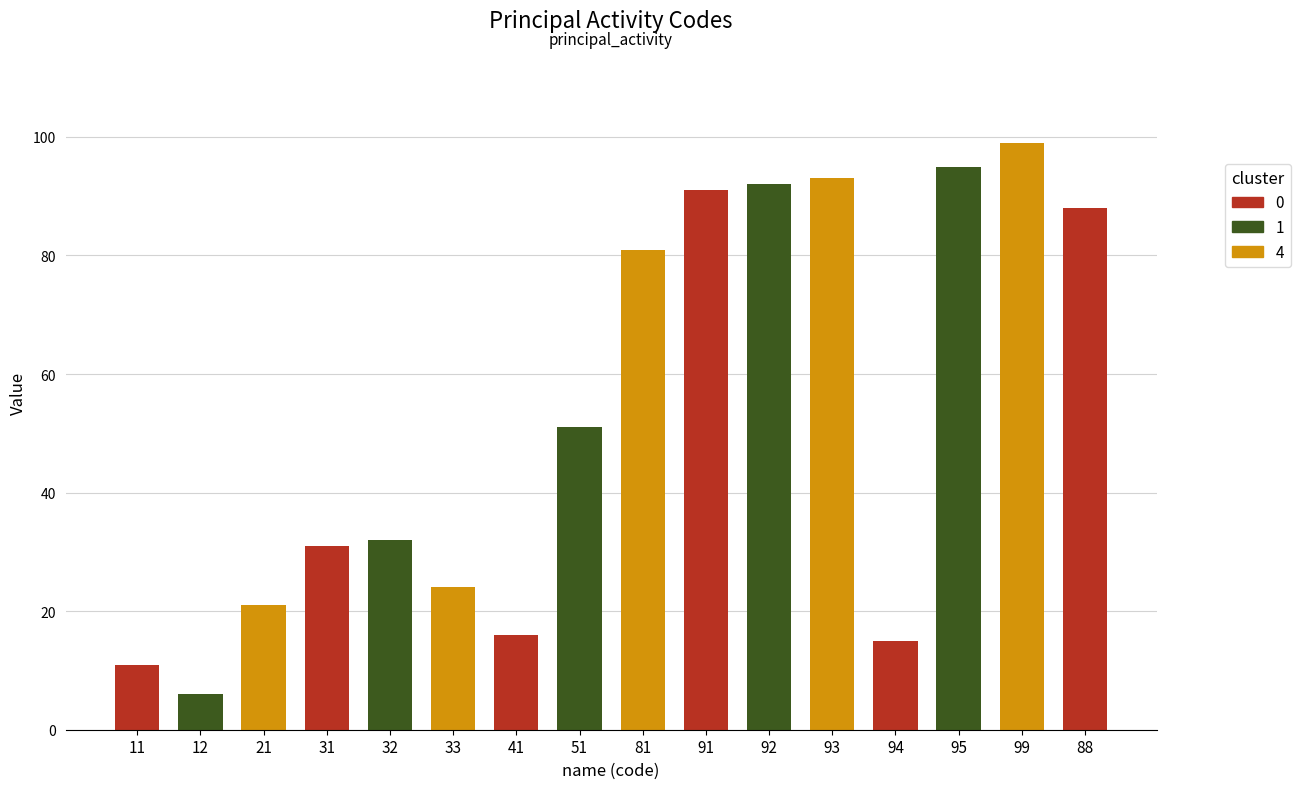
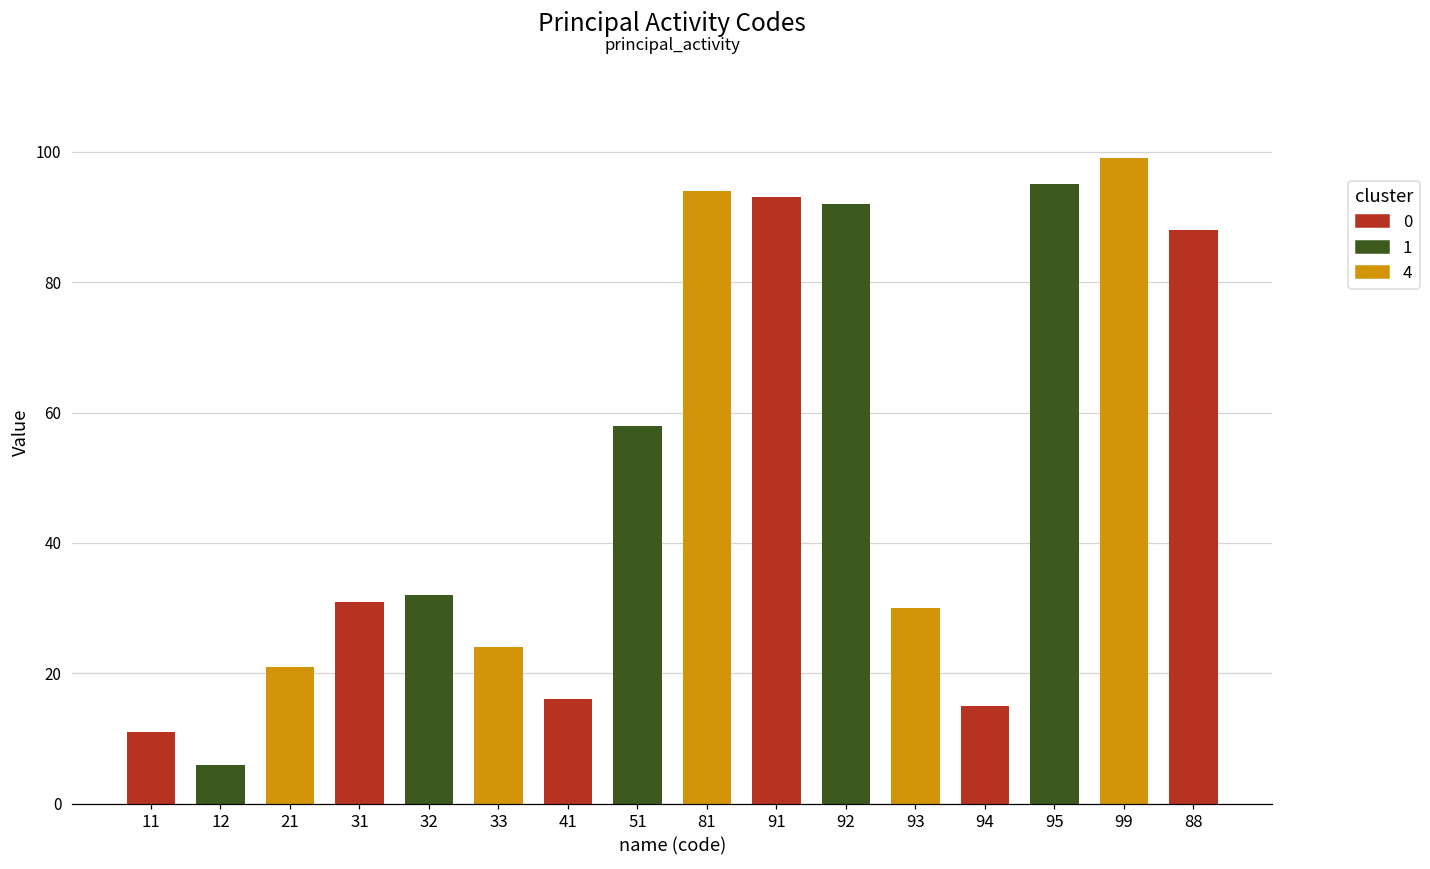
  {
    "11": 11,
    "12": 6,
    "21": 21,
    "31": 31,
    "32": 32,
    "33": 24,
    "41": 16,
-   "51": 51,
-   "81": 81,
-   "91": 91,
+   "51": 58,
+   "81": 94,
+   "91": 93,
    "92": 92,
-   "93": 93,
+   "93": 30,
    "94": 15,
    "95": 95,
    "99": 99,
    "88": 88
  }
